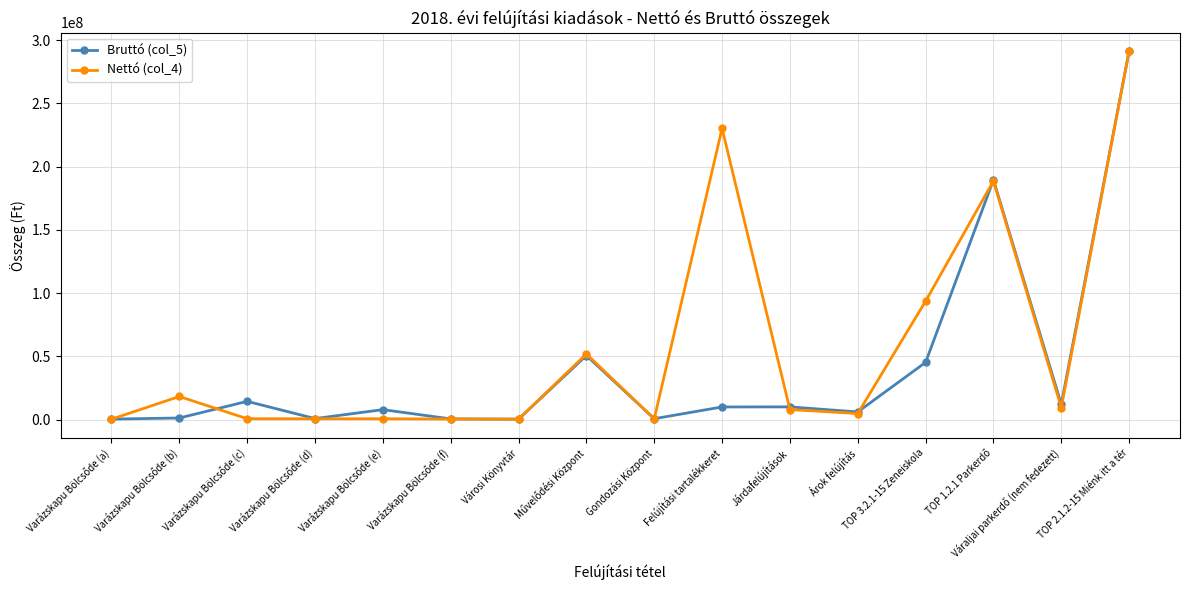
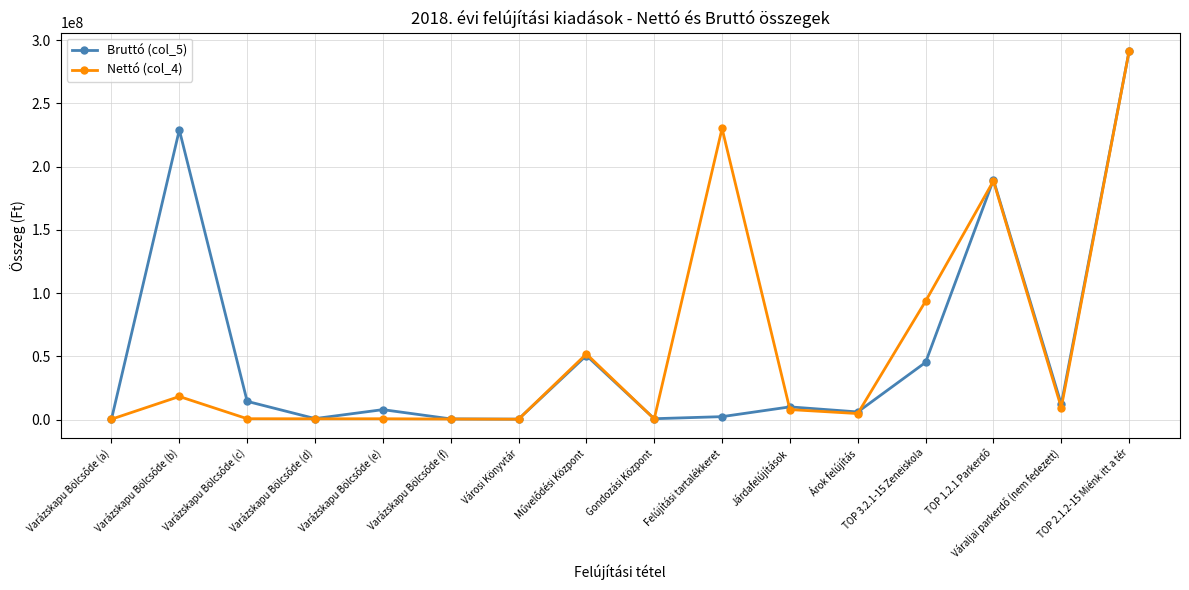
  {
    "Bruttó (col_5)": {
-     "Varázskapu Bölcsőde (b)": 1000000,
+     "Varázskapu Bölcsőde (b)": 229000000,
      "Varázskapu Bölcsőde (c)": 14000000,
      "Varázskapu Bölcsőde (e)": 8000000,
-     "Felújítási tartalékkeret": 10000000,
+     "Felújítási tartalékkeret": 2000000,
      "Járdafelújítások": 10000000,
      "TOP 3.2.1-15 Zeneiskola": 45000000,
      "Váraljai parkerdő (nem fedezett)": 12000000
    },
    "Nettó (col_4)": {
      "Varázskapu Bölcsőde (b)": 18000000,
      "Varázskapu Bölcsőde (c)": 1000000,
      "Varázskapu Bölcsőde (e)": 1000000,
      "Felújítási tartalékkeret": 230000000,
      "Járdafelújítások": 8000000,
      "TOP 3.2.1-15 Zeneiskola": 94000000,
      "Váraljai parkerdő (nem fedezett)": 9000000
    }
  }
